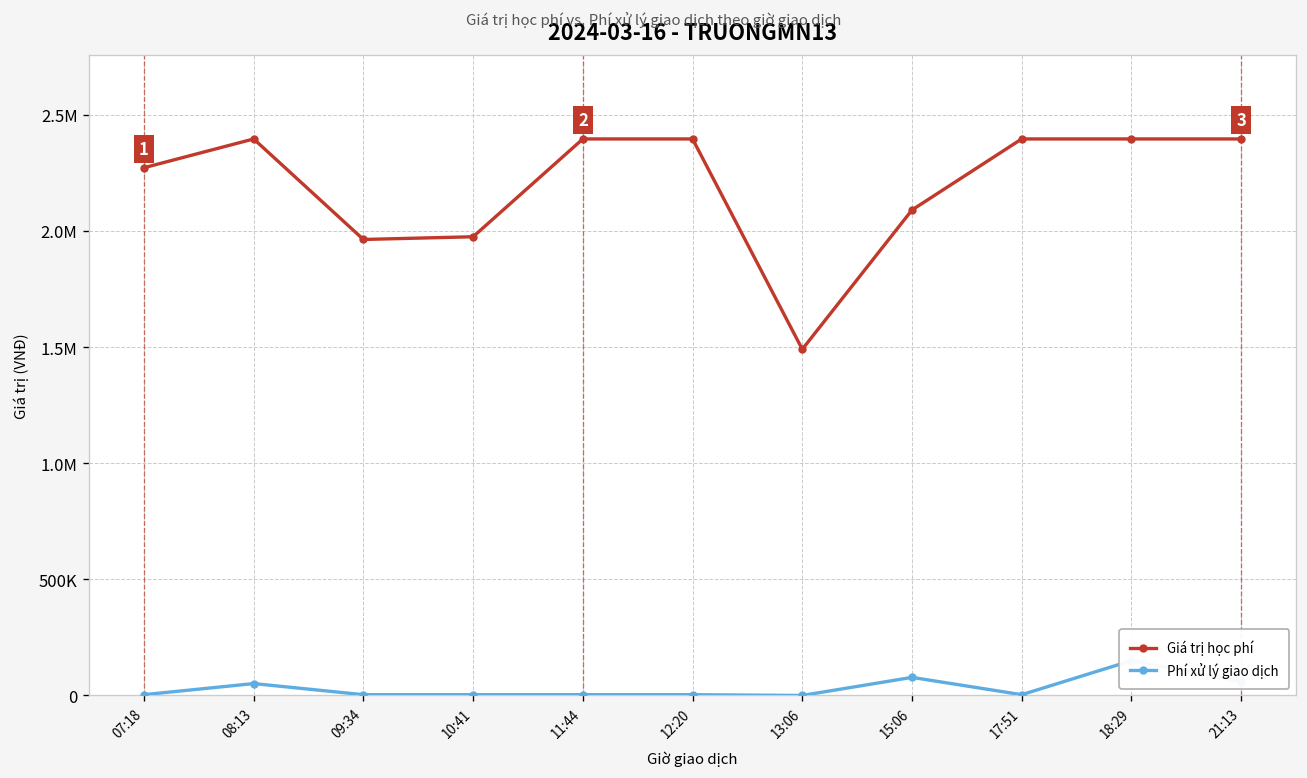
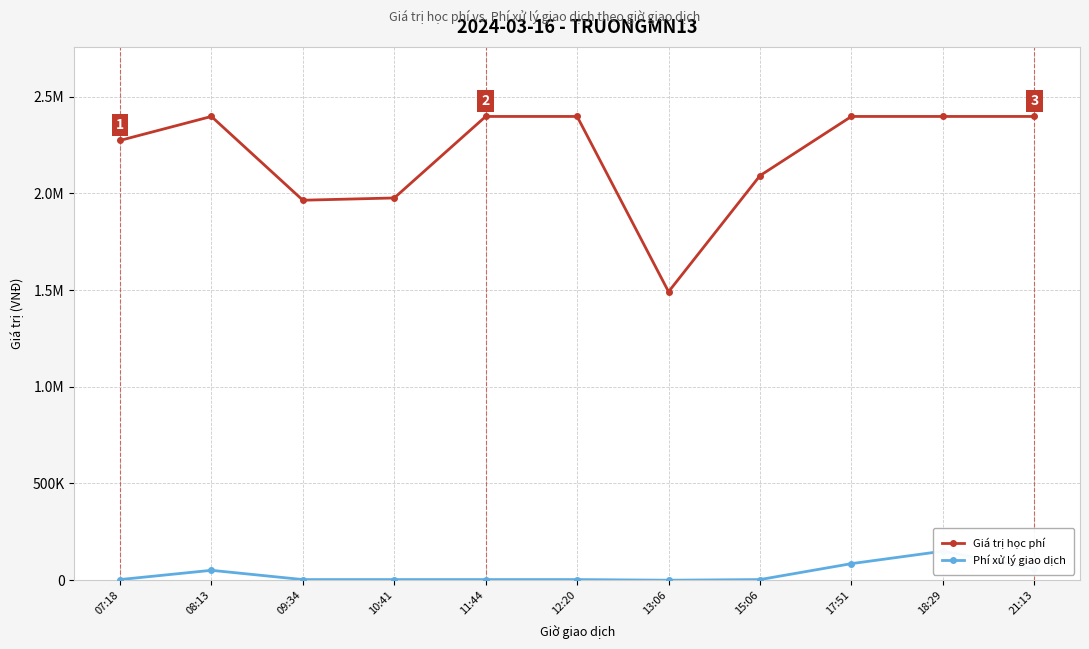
  {
    "Giá trị học phí": {
      "08:13": 2400000,
      "09:34": 1960000,
      "10:41": 1980000,
      "12:20": 2400000,
      "13:06": 1490000,
      "15:06": 2090000,
      "17:51": 2400000,
      "18:29": 2400000
    },
    "Phí xử lý giao dịch": {
      "07:18": 0,
      "08:13": 50000,
      "09:34": 0,
      "10:41": 0,
      "11:44": 0,
      "12:20": 0,
      "13:06": 0,
-     "15:06": 80000,
-     "17:51": 0
+     "15:06": 0,
+     "17:51": 90000
    }
  }
